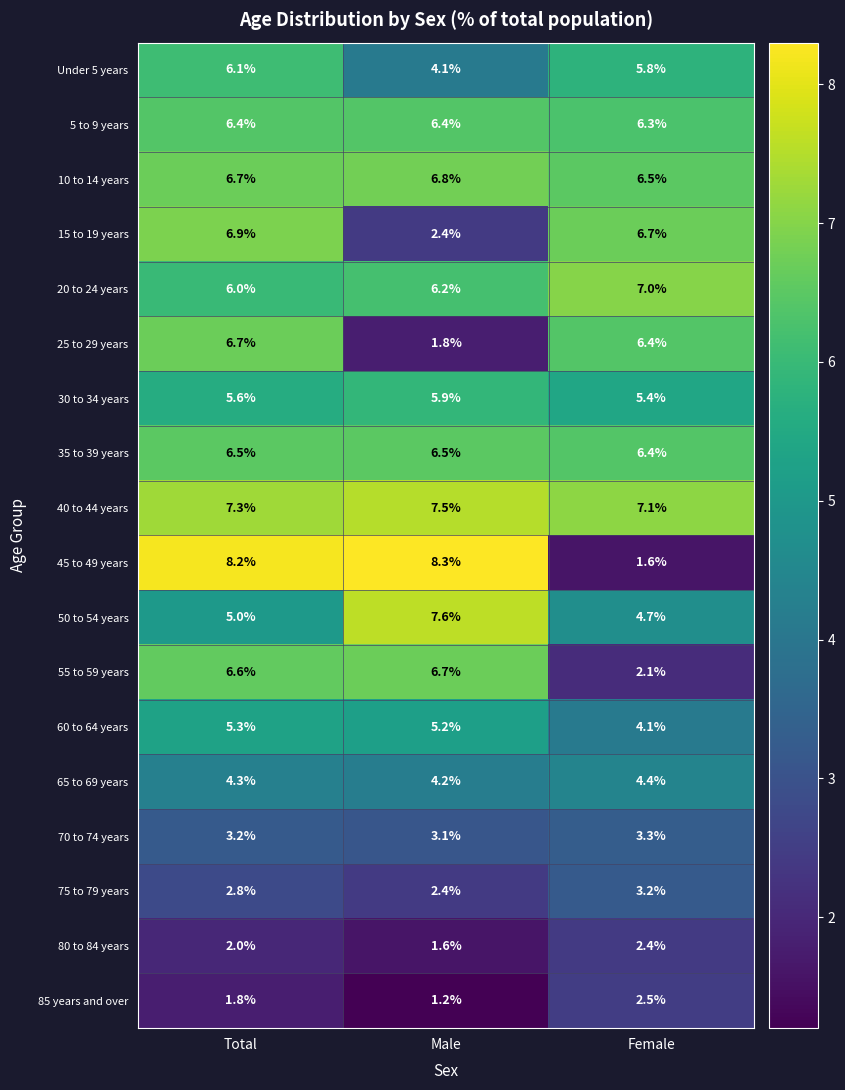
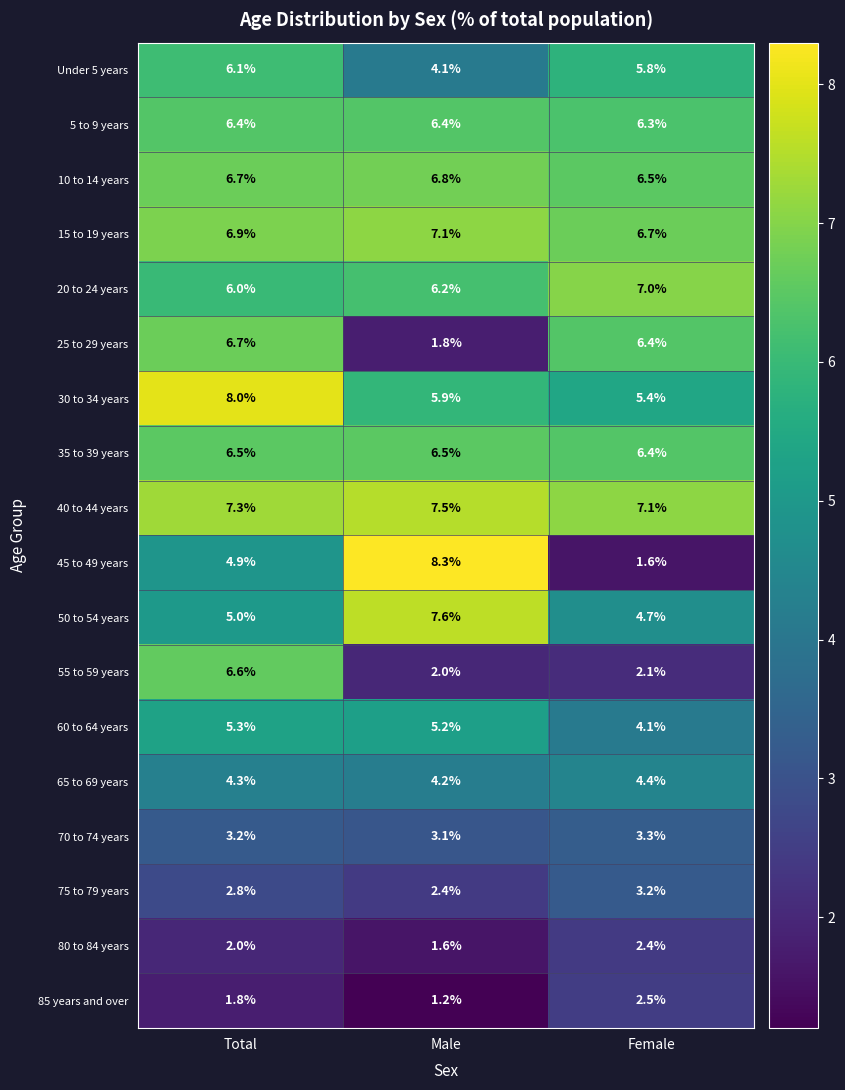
  {
    "Under 5 years": {
      "Total": "6.1%",
      "Male": "4.1%",
      "Female": "5.8%"
    },
    "5 to 9 years": {
      "Total": "6.4%",
      "Male": "6.4%",
      "Female": "6.3%"
    },
    "10 to 14 years": {
      "Total": "6.7%",
      "Male": "6.8%",
      "Female": "6.5%"
    },
    "15 to 19 years": {
      "Total": "6.9%",
-     "Male": "2.4%",
+     "Male": "7.1%",
      "Female": "6.7%"
    },
    "20 to 24 years": {
      "Total": "6.0%",
      "Male": "6.2%",
      "Female": "7.0%"
    },
    "25 to 29 years": {
      "Total": "6.7%",
      "Male": "1.8%",
      "Female": "6.4%"
    },
    "30 to 34 years": {
-     "Total": "5.6%",
+     "Total": "8.0%",
      "Male": "5.9%",
      "Female": "5.4%"
    },
    "35 to 39 years": {
      "Total": "6.5%",
      "Male": "6.5%",
      "Female": "6.4%"
    },
    "40 to 44 years": {
      "Total": "7.3%",
      "Male": "7.5%",
      "Female": "7.1%"
    },
    "45 to 49 years": {
-     "Total": "8.2%",
+     "Total": "4.9%",
      "Male": "8.3%",
      "Female": "1.6%"
    },
    "50 to 54 years": {
      "Total": "5.0%",
      "Male": "7.6%",
      "Female": "4.7%"
    },
    "55 to 59 years": {
      "Total": "6.6%",
-     "Male": "6.7%",
+     "Male": "2.0%",
      "Female": "2.1%"
    },
    "60 to 64 years": {
      "Total": "5.3%",
      "Male": "5.2%",
      "Female": "4.1%"
    },
    "65 to 69 years": {
      "Total": "4.3%",
      "Male": "4.2%",
      "Female": "4.4%"
    },
    "70 to 74 years": {
      "Total": "3.2%",
      "Male": "3.1%",
      "Female": "3.3%"
    },
    "75 to 79 years": {
      "Total": "2.8%",
      "Male": "2.4%",
      "Female": "3.2%"
    },
    "80 to 84 years": {
      "Total": "2.0%",
      "Male": "1.6%",
      "Female": "2.4%"
    },
    "85 years and over": {
      "Total": "1.8%",
      "Male": "1.2%",
      "Female": "2.5%"
    }
  }
